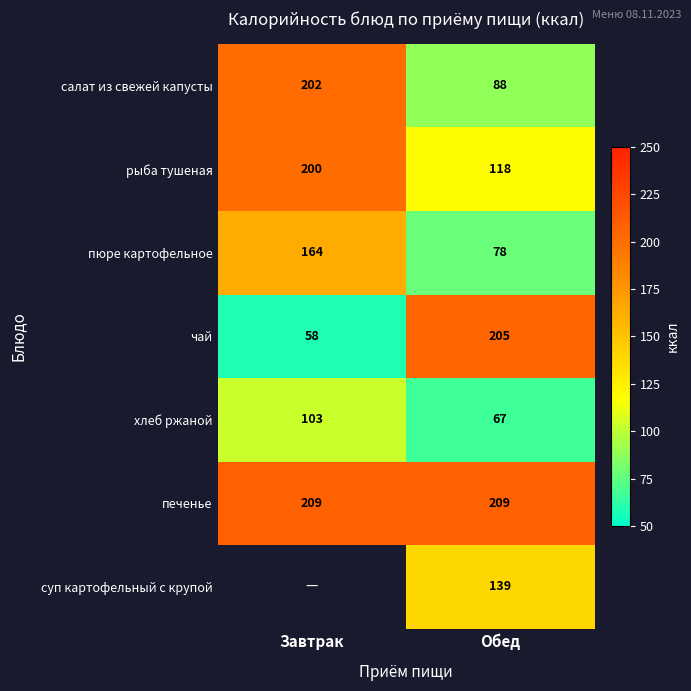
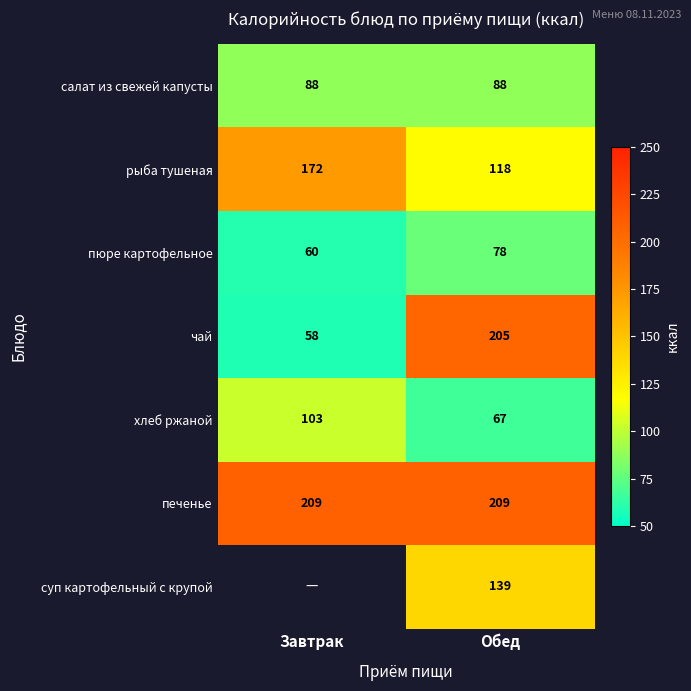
  {
    "салат из свежей капусты": {
-     "Завтрак": 202,
+     "Завтрак": 88,
      "Обед": 88
    },
    "рыба тушеная": {
-     "Завтрак": 200,
+     "Завтрак": 172,
      "Обед": 118
    },
    "пюре картофельное": {
-     "Завтрак": 164,
+     "Завтрак": 60,
      "Обед": 78
    },
    "чай": {
      "Завтрак": 58,
      "Обед": 205
    },
    "хлеб ржаной": {
      "Завтрак": 103,
      "Обед": 67
    },
    "печенье": {
      "Завтрак": 209,
      "Обед": 209
    },
    "суп картофельный с крупой": {
      "Обед": 139
    }
  }
